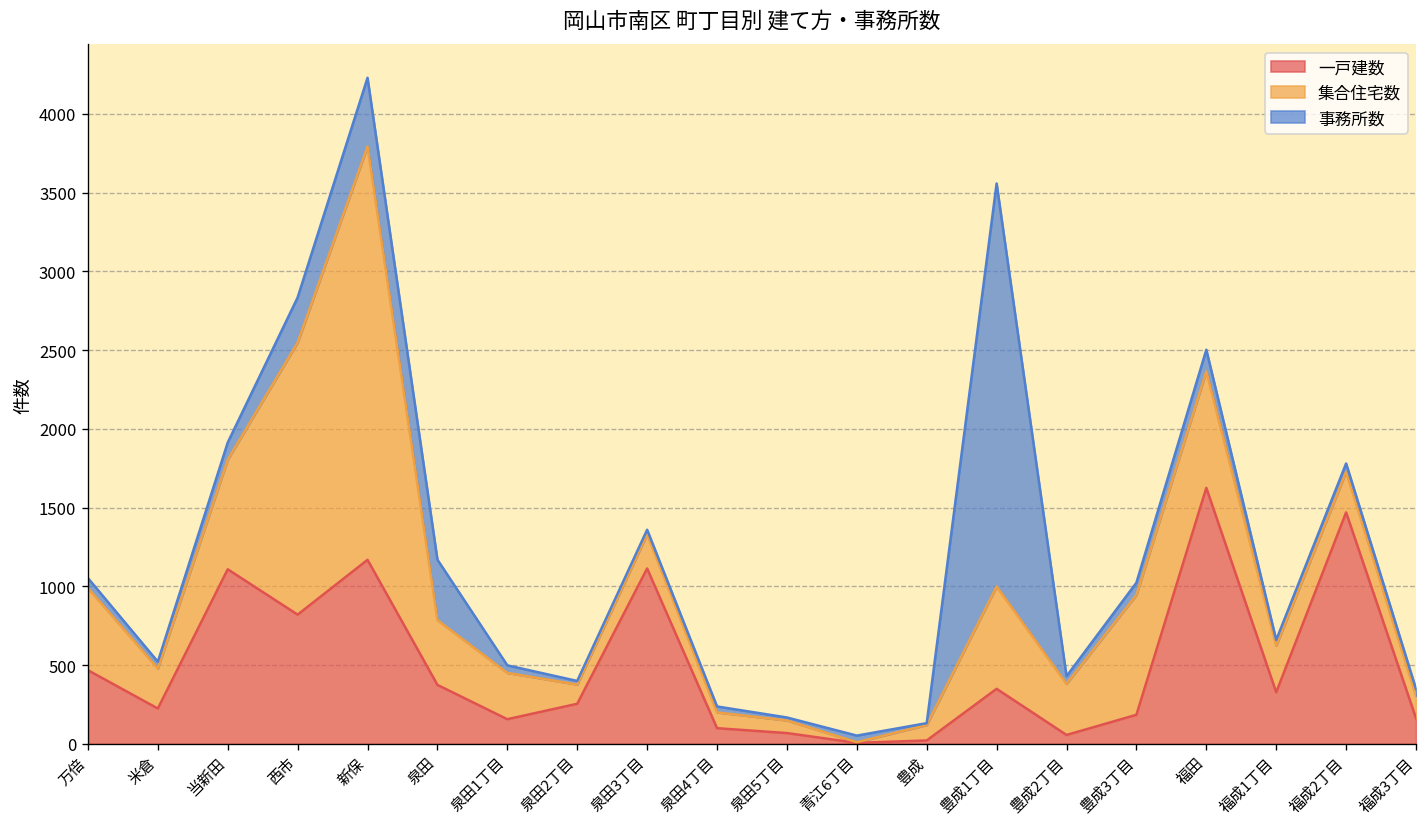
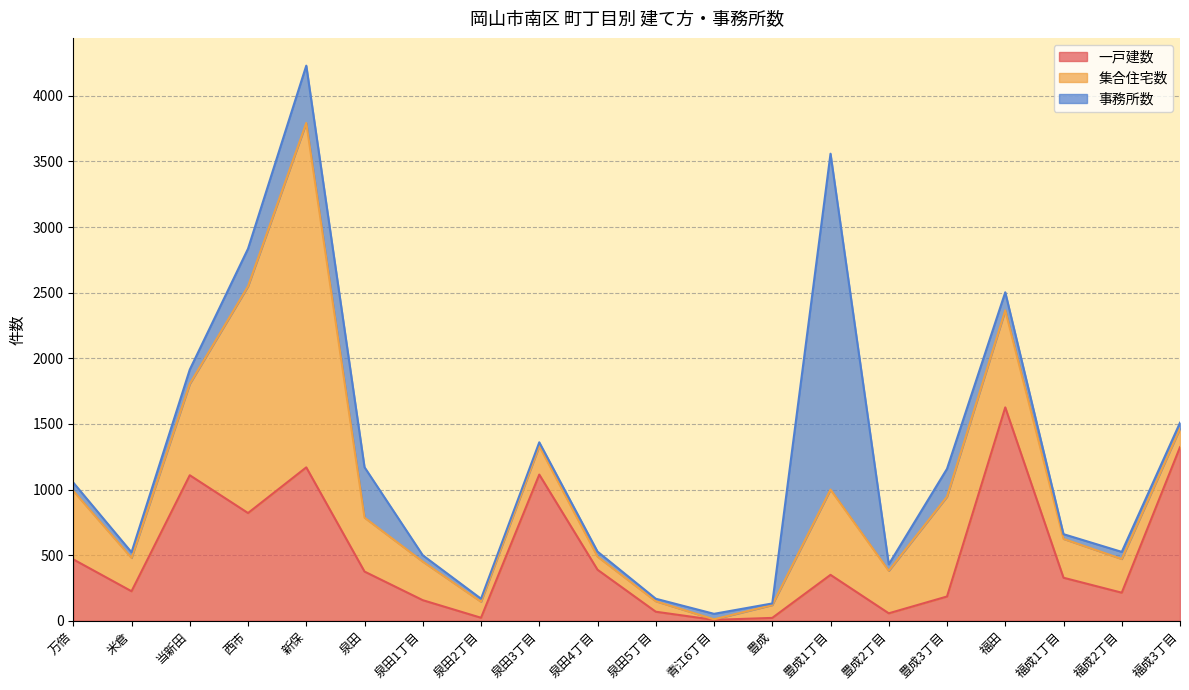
  {
    "一戸建数": {
      "万倍": 470,
      "米倉": 230,
      "当新田": 1110,
      "西市": 820,
      "新保": 1170,
      "泉田": 380,
      "泉田1丁目": 160,
-     "泉田2丁目": 260,
+     "泉田2丁目": 20,
      "泉田3丁目": 1110,
-     "泉田4丁目": 100,
+     "泉田4丁目": 390,
      "泉田5丁目": 70,
      "豊成": 20,
      "豊成1丁目": 350,
      "豊成2丁目": 60,
      "豊成3丁目": 190,
      "福田": 1630,
      "福成1丁目": 330,
-     "福成2丁目": 1470,
-     "福成3丁目": 160
+     "福成2丁目": 210,
+     "福成3丁目": 1320
    },
    "集合住宅数": {
      "万倍": 520,
      "米倉": 250,
      "当新田": 700,
      "西市": 1730,
      "新保": 2620,
      "泉田": 410,
      "泉田1丁目": 290,
      "泉田2丁目": 120,
      "泉田3丁目": 220,
      "泉田4丁目": 100,
      "豊成1丁目": 650,
      "豊成2丁目": 320,
      "豊成3丁目": 760,
      "福田": 740,
      "福成1丁目": 300,
      "福成2丁目": 260,
      "福成3丁目": 140
    },
    "事務所数": {
      "万倍": 60,
      "米倉": 40,
      "当新田": 110,
      "西市": 290,
      "新保": 440,
      "泉田": 380,
      "泉田1丁目": 50,
      "泉田2丁目": 20,
      "泉田3丁目": 30,
      "泉田4丁目": 40,
      "青江6丁目": 40,
      "豊成1丁目": 2560,
      "豊成2丁目": 50,
-     "豊成3丁目": 80,
+     "豊成3丁目": 210,
      "福田": 140,
      "福成1丁目": 40,
      "福成2丁目": 50,
      "福成3丁目": 40
    }
  }
